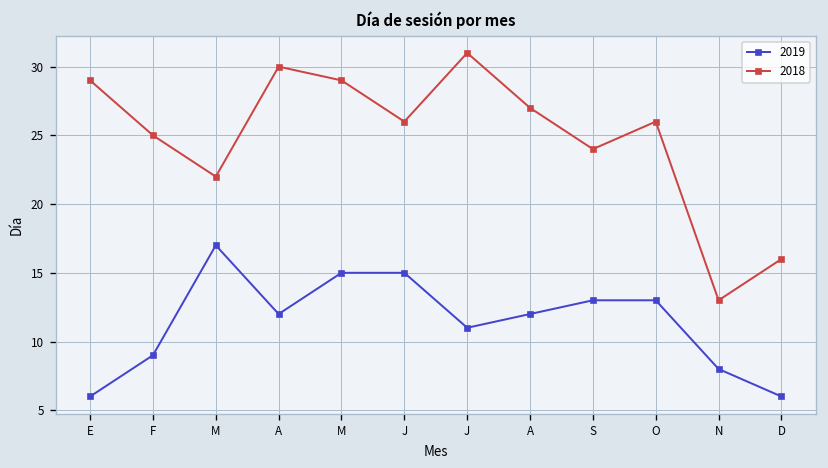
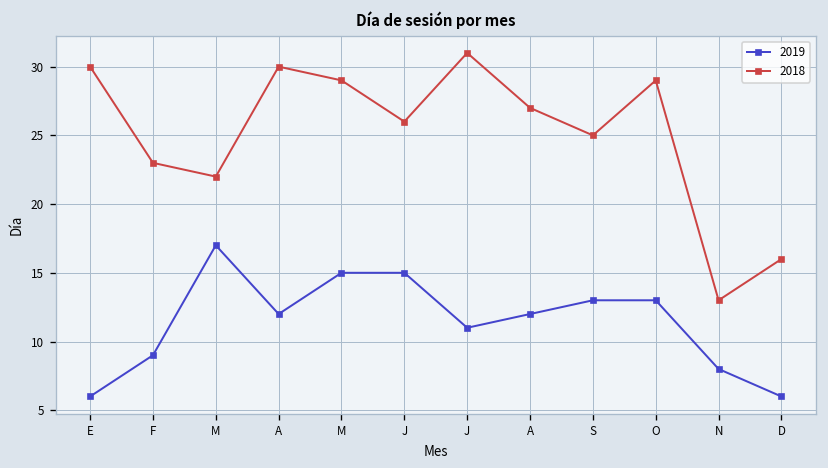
  {
    "2019": {
      "E": 6,
      "F": 9,
      "S": 13,
      "O": 13,
      "N": 8,
      "D": 6
    },
    "2018": {
-     "E": 29,
-     "F": 25,
-     "S": 24,
-     "O": 26,
+     "E": 30,
+     "F": 23,
+     "S": 25,
+     "O": 29,
      "N": 13,
      "D": 16
    }
  }
